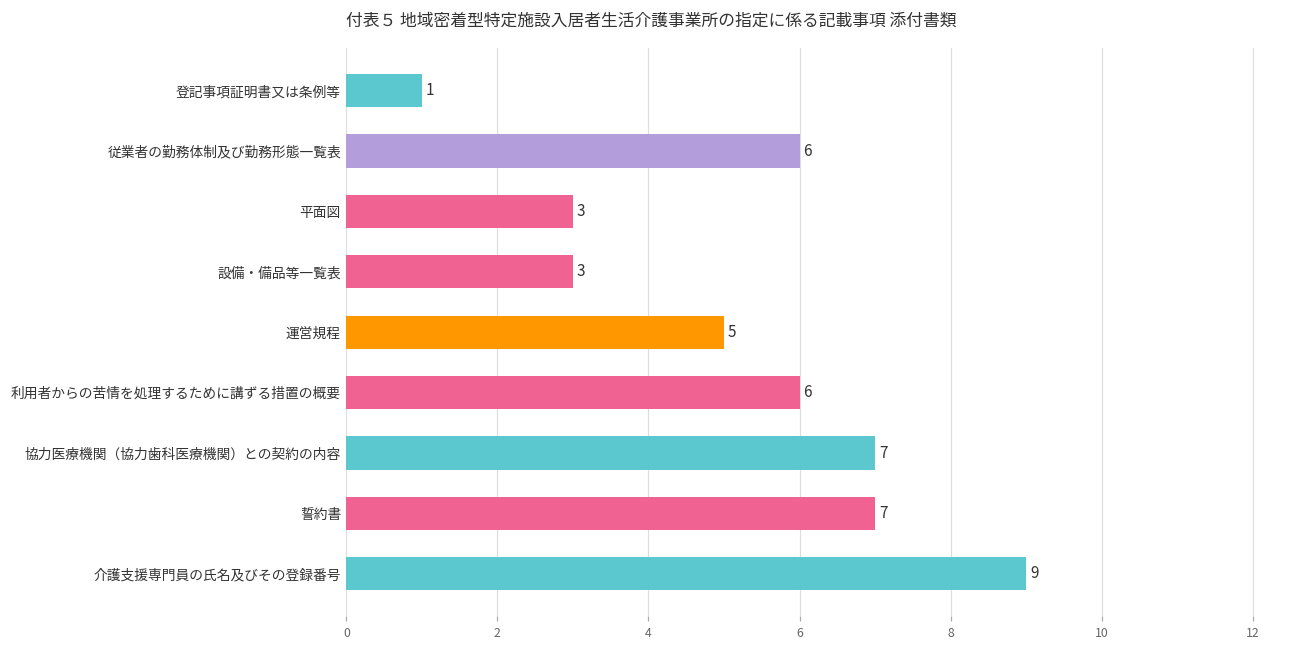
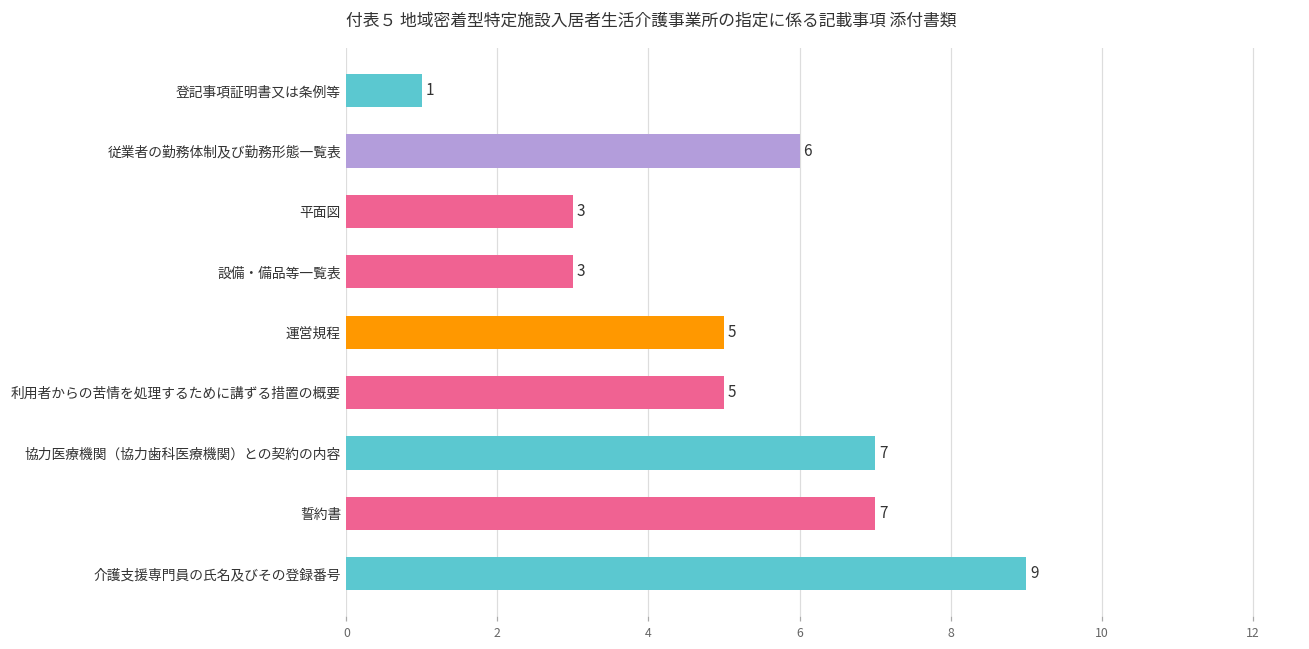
  {
    "登記事項証明書又は条例等": 1,
    "従業者の勤務体制及び勤務形態一覧表": 6,
    "平面図": 3,
    "設備・備品等一覧表": 3,
    "運営規程": 5,
-   "利用者からの苦情を処理するために講ずる措置の概要": 6,
+   "利用者からの苦情を処理するために講ずる措置の概要": 5,
    "協力医療機関（協力歯科医療機関）との契約の内容": 7,
    "誓約書": 7,
    "介護支援専門員の氏名及びその登録番号": 9
  }
